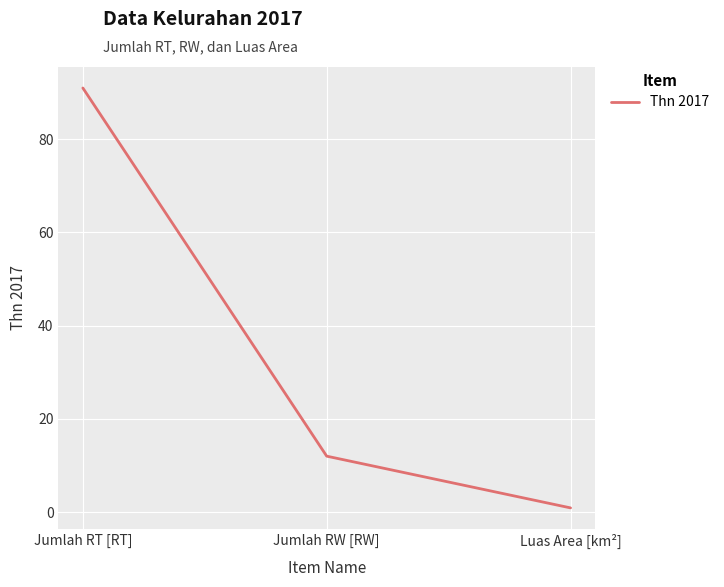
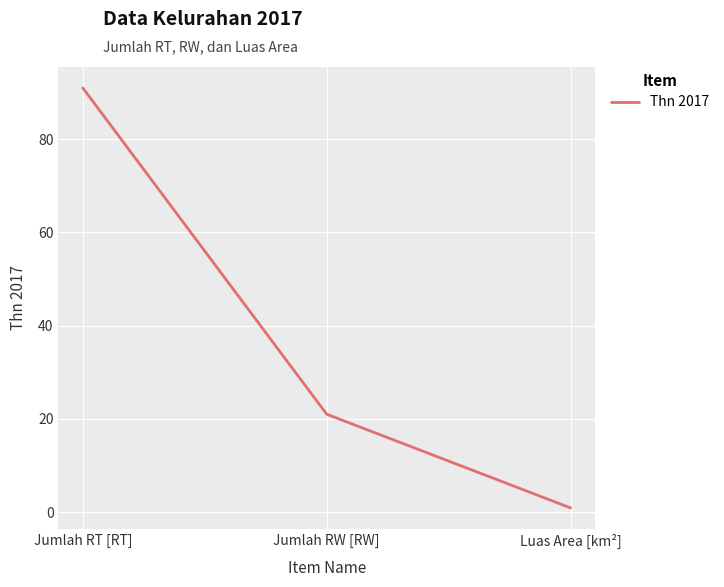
  {
    "Jumlah RT [RT]": 91,
-   "Jumlah RW [RW]": 12,
+   "Jumlah RW [RW]": 21,
    "Luas Area [km²]": 1
  }
